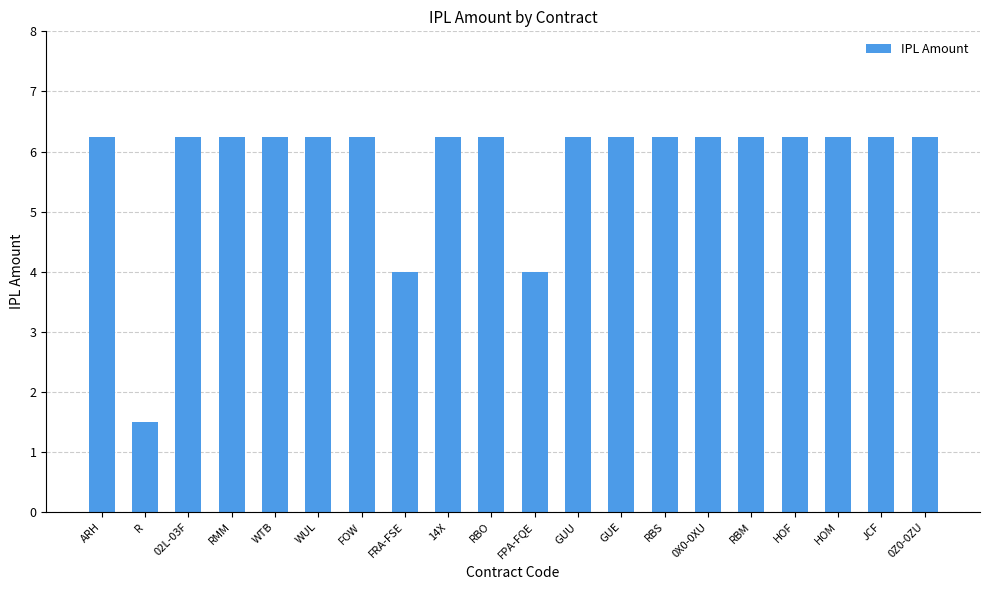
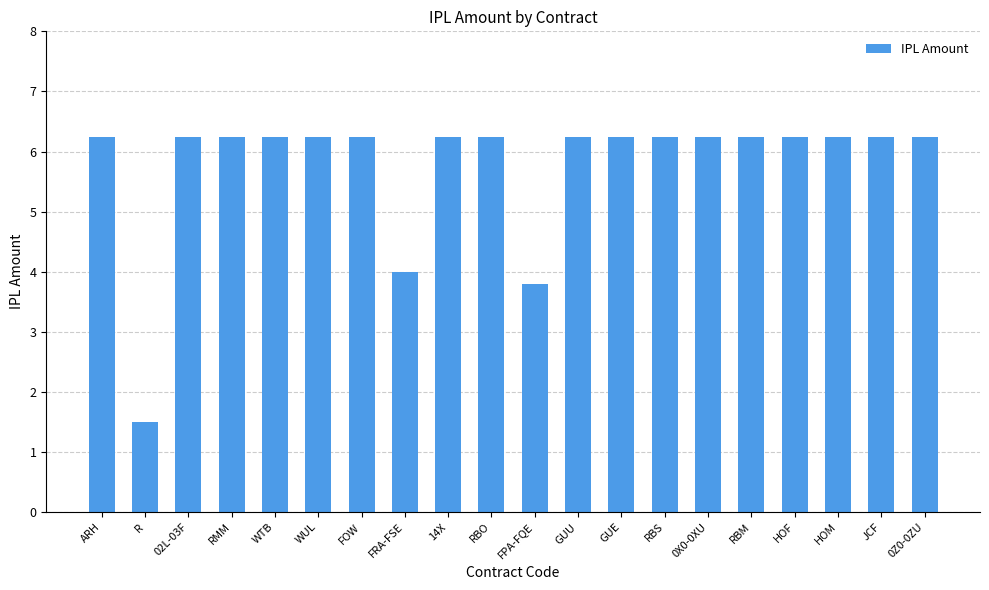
  {
    "ARH": 6.3,
    "R": 1.5,
    "02L-03F": 6.3,
    "RMM": 6.3,
    "WTB": 6.3,
    "WUL": 6.3,
    "FOW": 6.3,
    "FRA-FSE": 4.0,
    "14X": 6.3,
    "RBO": 6.3,
-   "FPA-FQE": 4.0,
+   "FPA-FQE": 3.8,
    "GUU": 6.3,
    "GUE": 6.3,
    "RBS": 6.3,
    "0X0-0XU": 6.3,
    "RBM": 6.3,
    "HOF": 6.3,
    "HOM": 6.3,
    "JCF": 6.3,
    "0Z0-0ZU": 6.3
  }
